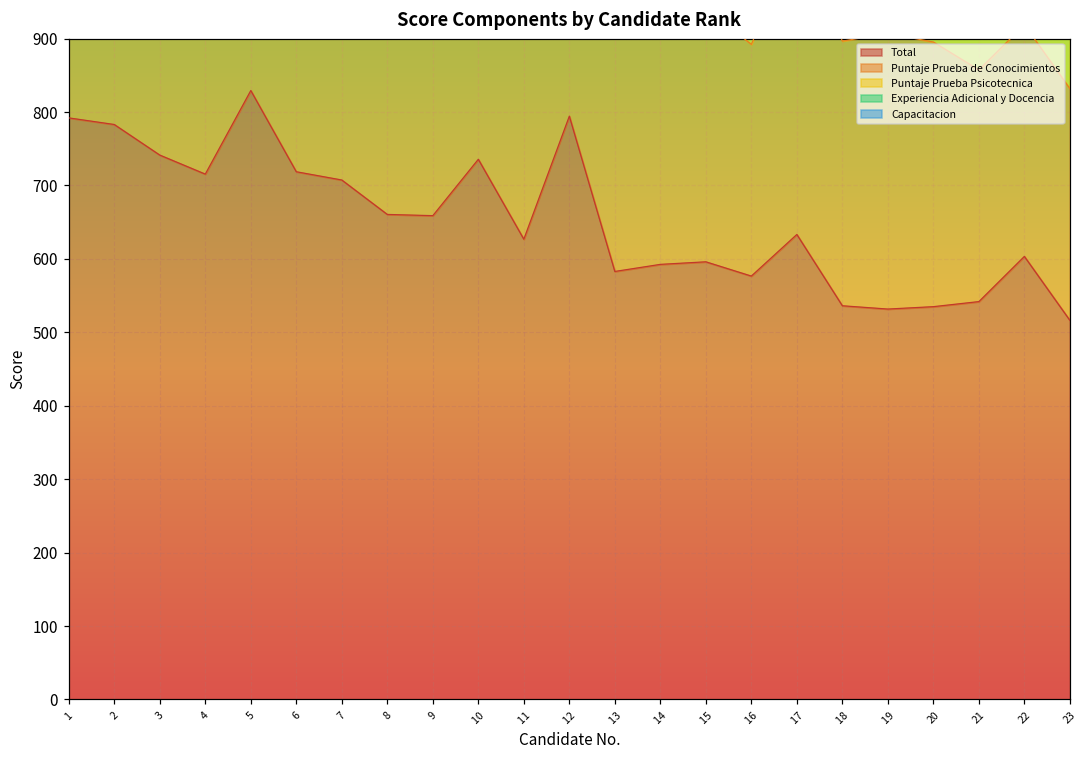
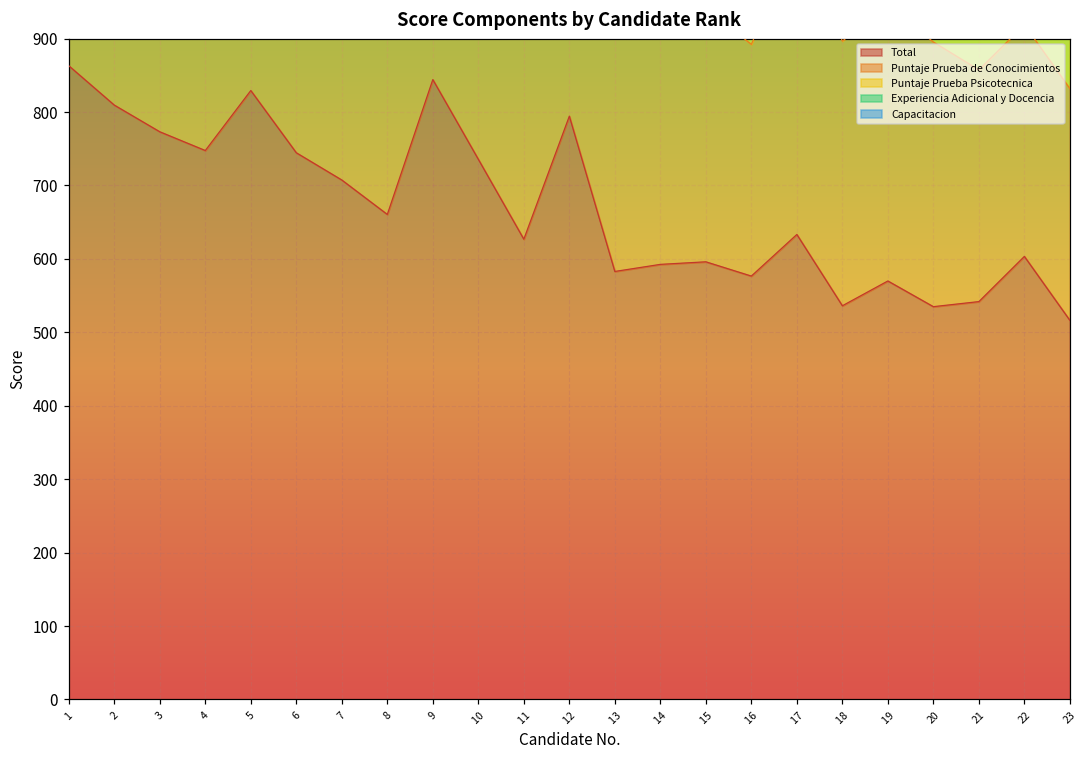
  {
    "Total": {
-     "1": 790,
-     "2": 780,
-     "3": 740,
-     "4": 720,
+     "1": 860,
+     "2": 810,
+     "3": 770,
+     "4": 750,
      "5": 830,
-     "6": 720,
+     "6": 740,
      "7": 710,
      "8": 660,
-     "9": 660,
+     "9": 840,
      "10": 740,
      "11": 630,
      "12": 790,
      "13": 580,
      "14": 590,
      "15": 600,
      "16": 580,
      "17": 630,
      "18": 540,
-     "19": 530,
+     "19": 570,
      "20": 530,
      "21": 540,
      "22": 600,
      "23": 520
    },
    "Puntaje Prueba de Conocimientos": {
      "16": 320,
      "18": 360,
      "20": 360,
      "23": 320
    }
  }
